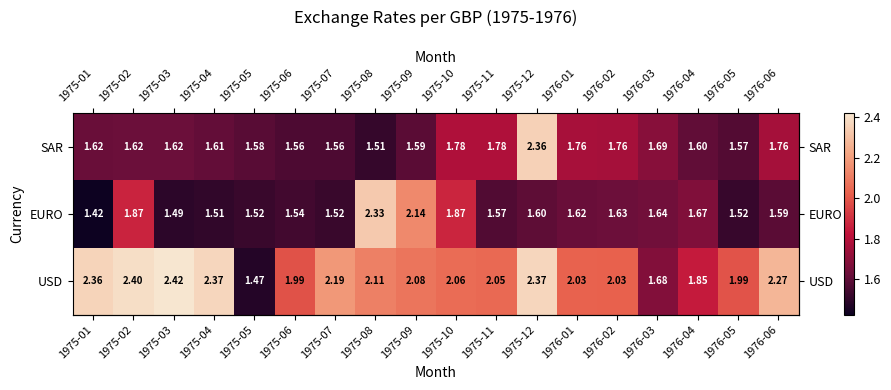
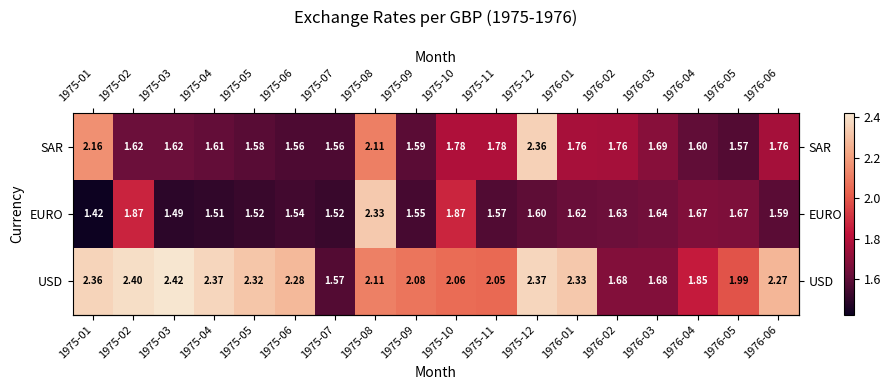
  {
    "SAR": {
-     "1975-01": 1.62,
+     "1975-01": 2.16,
      "1975-02": 1.62,
      "1975-03": 1.62,
      "1975-04": 1.61,
      "1975-05": 1.58,
      "1975-06": 1.56,
      "1975-07": 1.56,
-     "1975-08": 1.51,
+     "1975-08": 2.11,
      "1975-09": 1.59,
      "1975-10": 1.78,
      "1975-11": 1.78,
      "1975-12": 2.36,
      "1976-01": 1.76,
      "1976-02": 1.76,
      "1976-03": 1.69,
      "1976-04": 1.60,
      "1976-05": 1.57,
      "1976-06": 1.76
    },
    "EURO": {
      "1975-01": 1.42,
      "1975-02": 1.87,
      "1975-03": 1.49,
      "1975-04": 1.51,
      "1975-05": 1.52,
      "1975-06": 1.54,
      "1975-07": 1.52,
      "1975-08": 2.33,
-     "1975-09": 2.14,
+     "1975-09": 1.55,
      "1975-10": 1.87,
      "1975-11": 1.57,
      "1975-12": 1.60,
      "1976-01": 1.62,
      "1976-02": 1.63,
      "1976-03": 1.64,
      "1976-04": 1.67,
-     "1976-05": 1.52,
+     "1976-05": 1.67,
      "1976-06": 1.59
    },
    "USD": {
      "1975-01": 2.36,
      "1975-02": 2.40,
      "1975-03": 2.42,
      "1975-04": 2.37,
-     "1975-05": 1.47,
-     "1975-06": 1.99,
-     "1975-07": 2.19,
+     "1975-05": 2.32,
+     "1975-06": 2.28,
+     "1975-07": 1.57,
      "1975-08": 2.11,
      "1975-09": 2.08,
      "1975-10": 2.06,
      "1975-11": 2.05,
      "1975-12": 2.37,
-     "1976-01": 2.03,
-     "1976-02": 2.03,
+     "1976-01": 2.33,
+     "1976-02": 1.68,
      "1976-03": 1.68,
      "1976-04": 1.85,
      "1976-05": 1.99,
      "1976-06": 2.27
    }
  }
